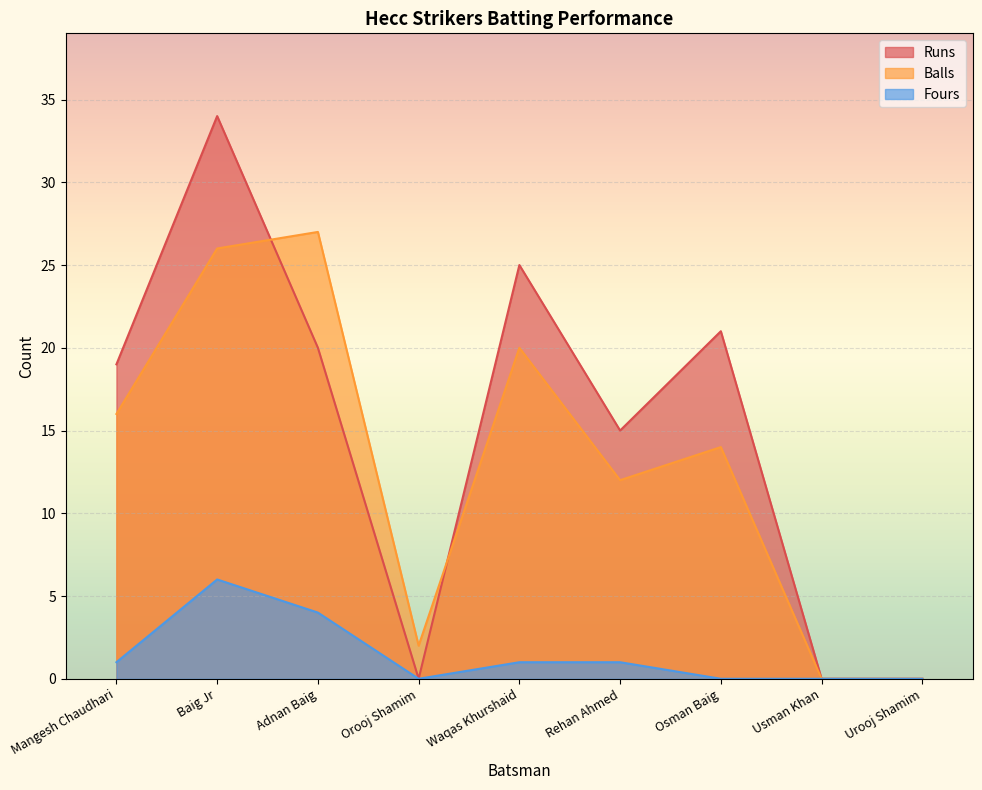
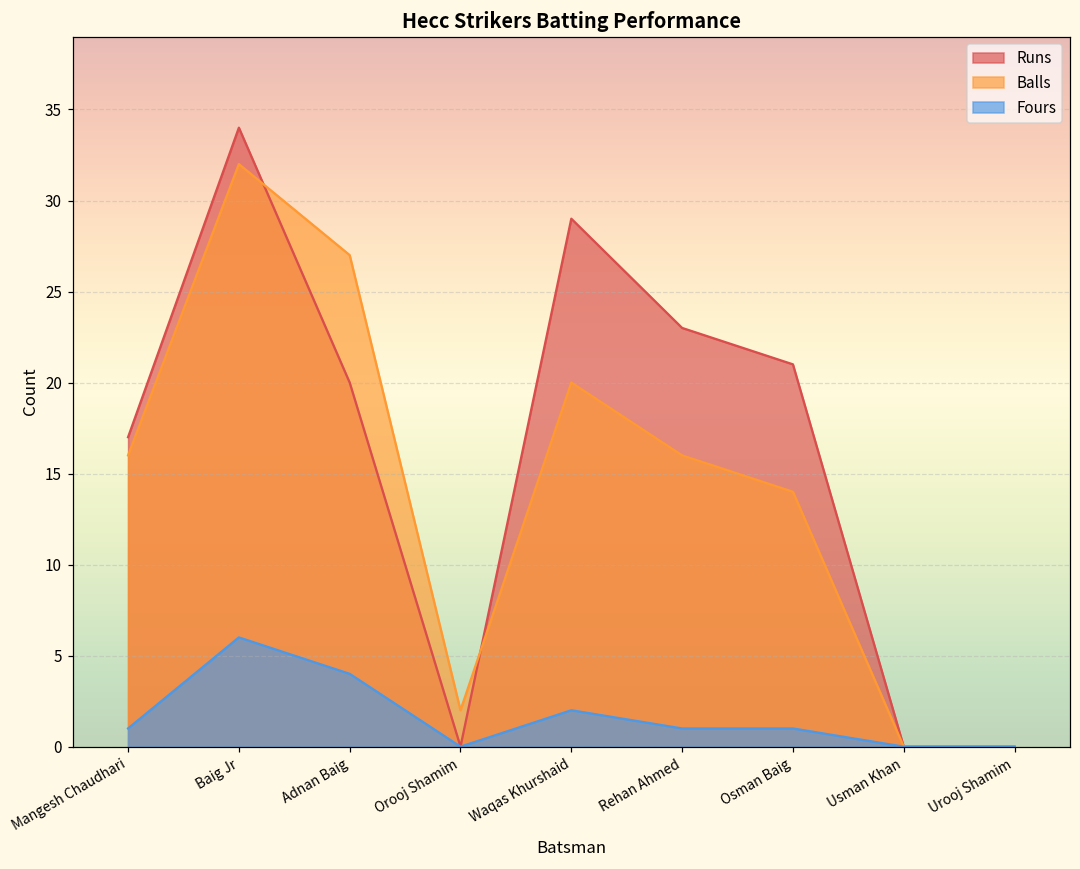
  {
    "Runs": {
-     "Mangesh Chaudhari": 19,
+     "Mangesh Chaudhari": 17,
      "Baig Jr": 34,
      "Adnan Baig": 20,
-     "Waqas Khurshaid": 25,
-     "Rehan Ahmed": 15,
+     "Waqas Khurshaid": 29,
+     "Rehan Ahmed": 23,
      "Osman Baig": 21
    },
    "Balls": {
      "Mangesh Chaudhari": 16,
-     "Baig Jr": 26,
+     "Baig Jr": 32,
      "Adnan Baig": 27,
      "Orooj Shamim": 2,
      "Waqas Khurshaid": 20,
-     "Rehan Ahmed": 12,
+     "Rehan Ahmed": 16,
      "Osman Baig": 14
    },
    "Fours": {
      "Mangesh Chaudhari": 1,
      "Baig Jr": 6,
      "Adnan Baig": 4,
-     "Waqas Khurshaid": 1,
+     "Waqas Khurshaid": 2,
      "Rehan Ahmed": 1,
-     "Osman Baig": 0
+     "Osman Baig": 1
    }
  }
